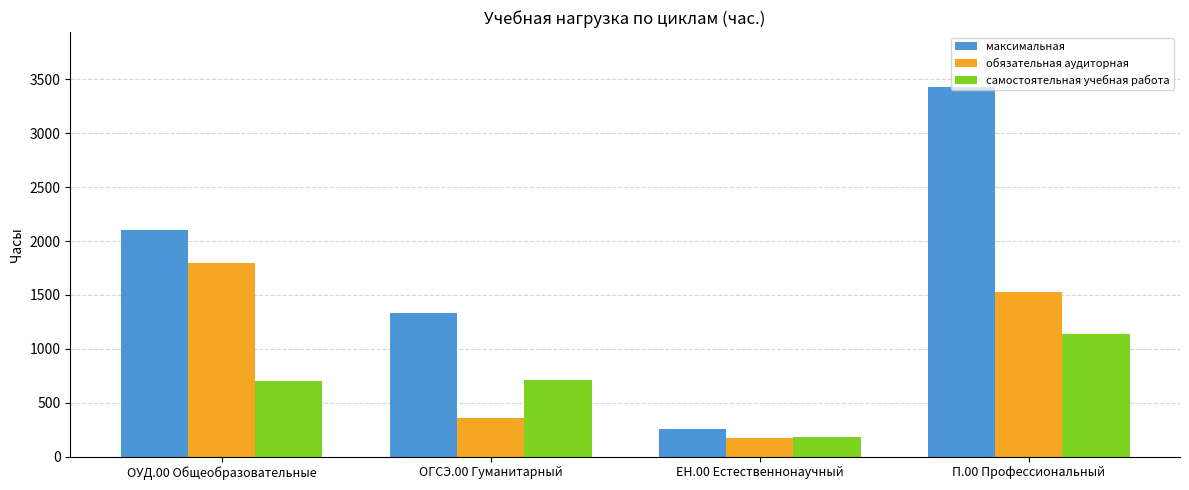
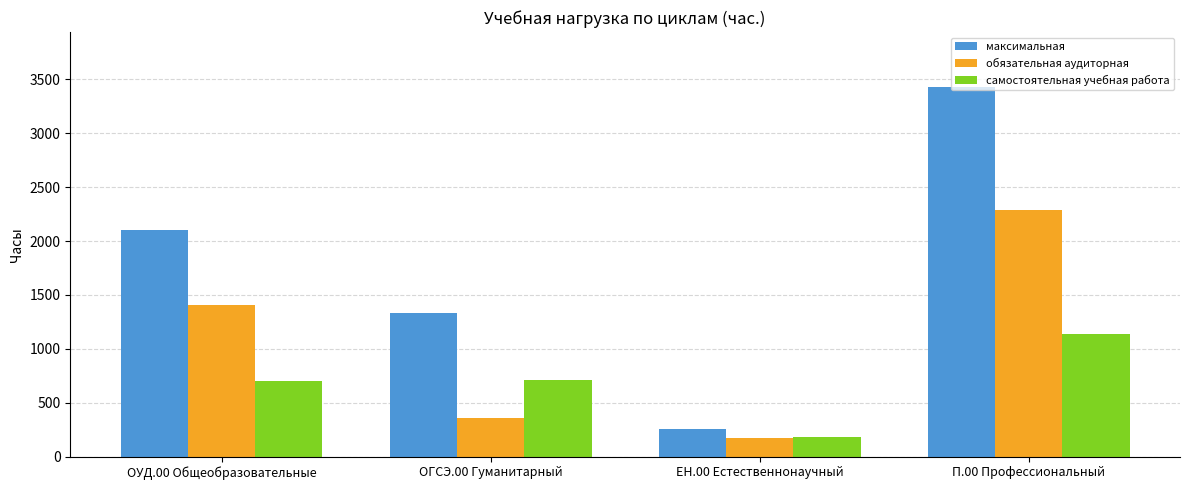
  {
    "максимальная": {
      "ОУД.00 Общеобразовательные": 2110,
      "ОГСЭ.00 Гуманитарный": 1330,
      "ЕН.00 Естественнонаучный": 260
    },
    "обязательная аудиторная": {
-     "ОУД.00 Общеобразовательные": 1800,
+     "ОУД.00 Общеобразовательные": 1400,
      "ОГСЭ.00 Гуманитарный": 360,
      "ЕН.00 Естественнонаучный": 170,
-     "П.00 Профессиональный": 1530
+     "П.00 Профессиональный": 2290
    },
    "самостоятельная учебная работа": {
      "ОУД.00 Общеобразовательные": 700,
      "ОГСЭ.00 Гуманитарный": 710,
      "ЕН.00 Естественнонаучный": 180,
      "П.00 Профессиональный": 1140
    }
  }
